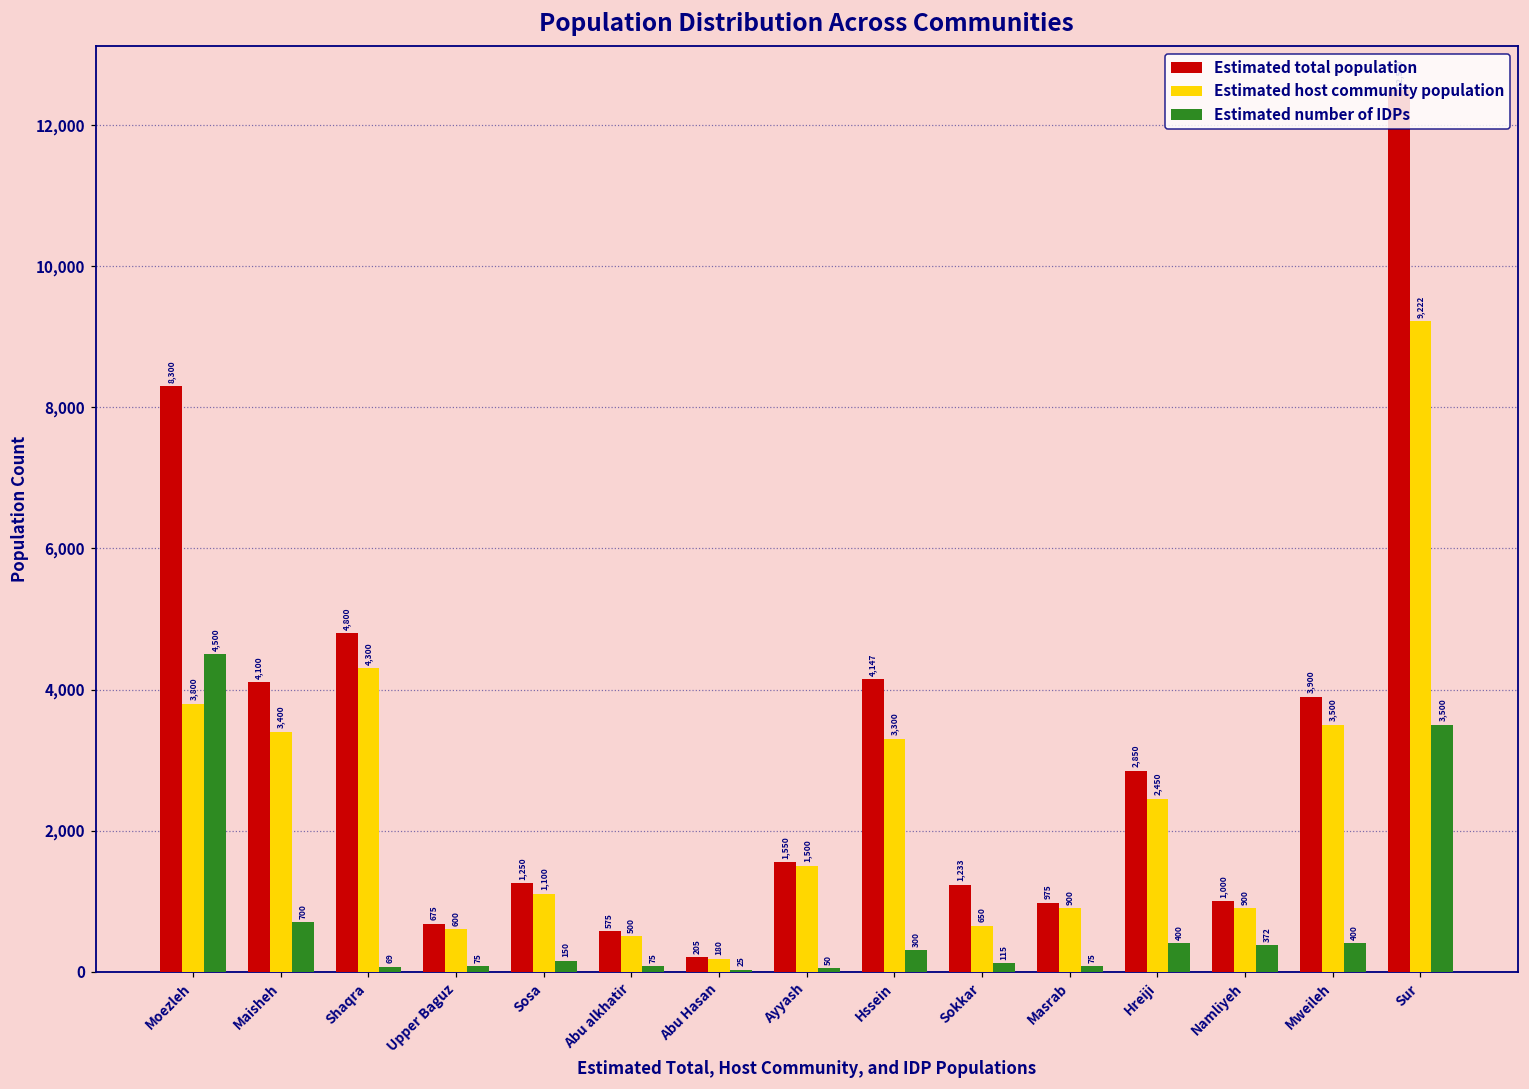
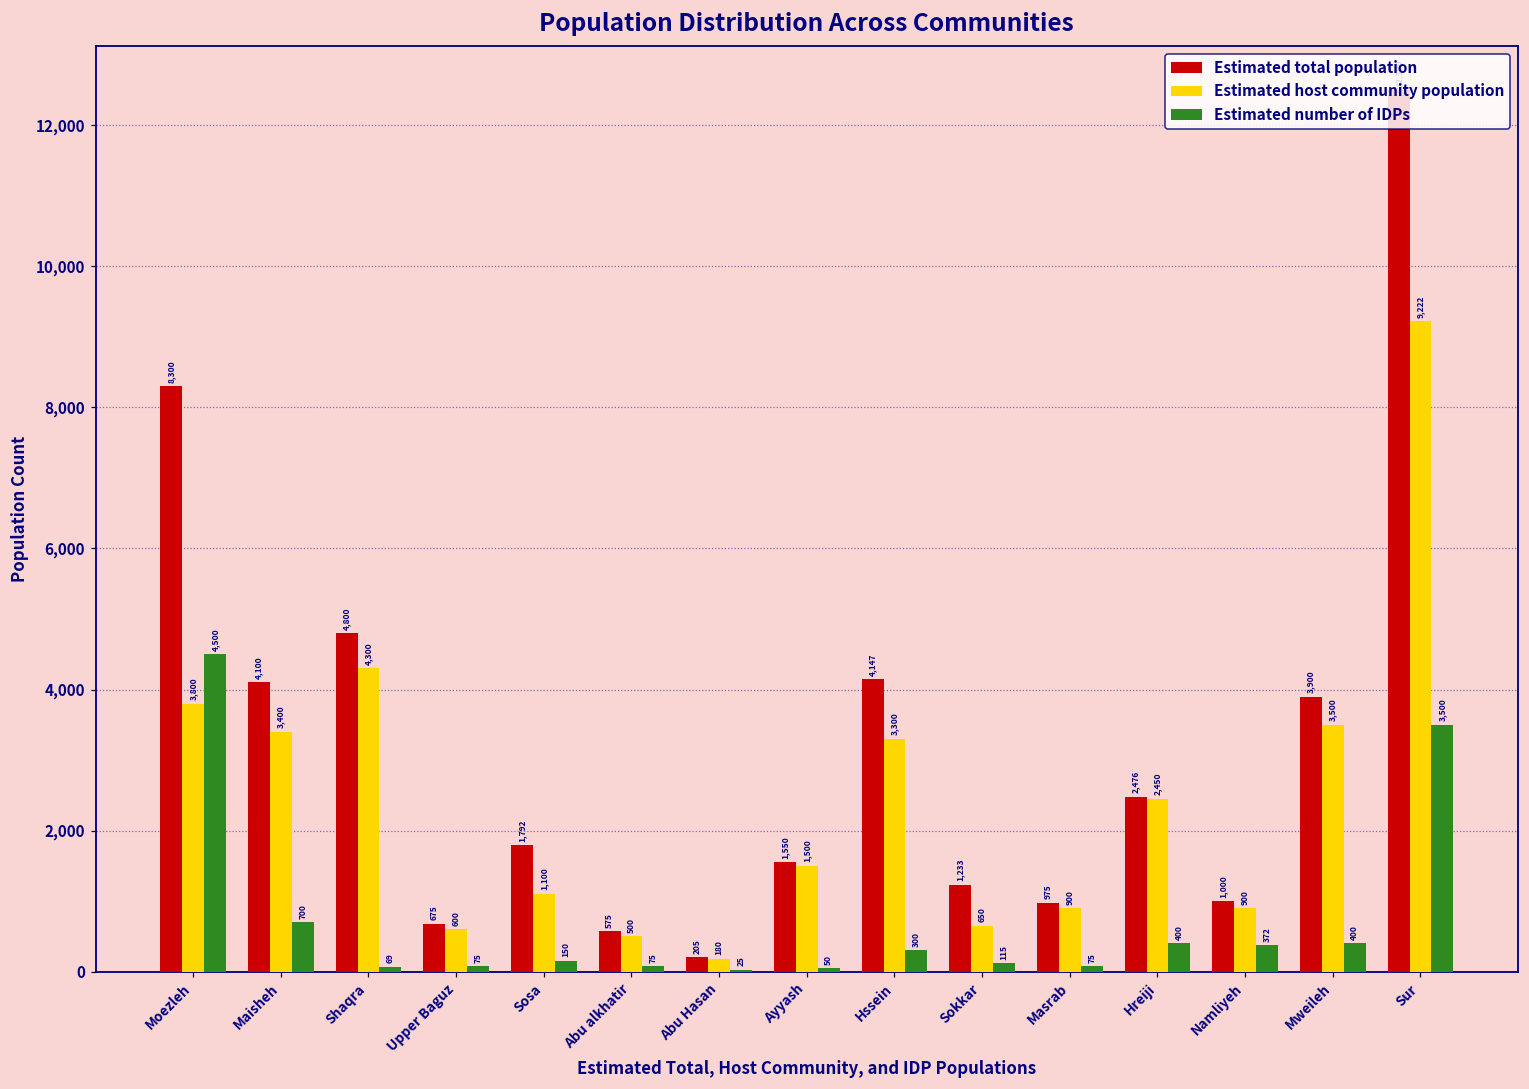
  {
    "Estimated total population": {
      "Moezleh": "8,300",
      "Maisheh": "4,100",
      "Shaqra": "4,800",
      "Upper Baguz": "675",
-     "Sosa": "1,250",
+     "Sosa": "1,792",
      "Abu alkhatir": "575",
      "Abu Hasan": "205",
      "Ayyash": "1,550",
      "Hssein": "4,147",
      "Sokkar": "1,233",
      "Masrab": "975",
-     "Hreiji": "2,850",
+     "Hreiji": "2,476",
      "Namliyeh": "1,000",
      "Mweileh": "3,900"
    },
    "Estimated host community population": {
      "Moezleh": "3,800",
      "Maisheh": "3,400",
      "Shaqra": "4,300",
      "Upper Baguz": "600",
      "Sosa": "1,100",
      "Abu alkhatir": "500",
      "Abu Hasan": "180",
      "Ayyash": "1,500",
      "Hssein": "3,300",
      "Sokkar": "650",
      "Masrab": "900",
      "Hreiji": "2,450",
      "Namliyeh": "900",
      "Mweileh": "3,500",
      "Sur": "9,222"
    },
    "Estimated number of IDPs": {
      "Moezleh": "4,500",
      "Maisheh": "700",
      "Shaqra": "69",
      "Upper Baguz": "75",
      "Sosa": "150",
      "Abu alkhatir": "75",
      "Abu Hasan": "25",
      "Ayyash": "50",
      "Hssein": "300",
      "Sokkar": "115",
      "Masrab": "75",
      "Hreiji": "400",
      "Namliyeh": "372",
      "Mweileh": "400",
      "Sur": "3,500"
    }
  }
